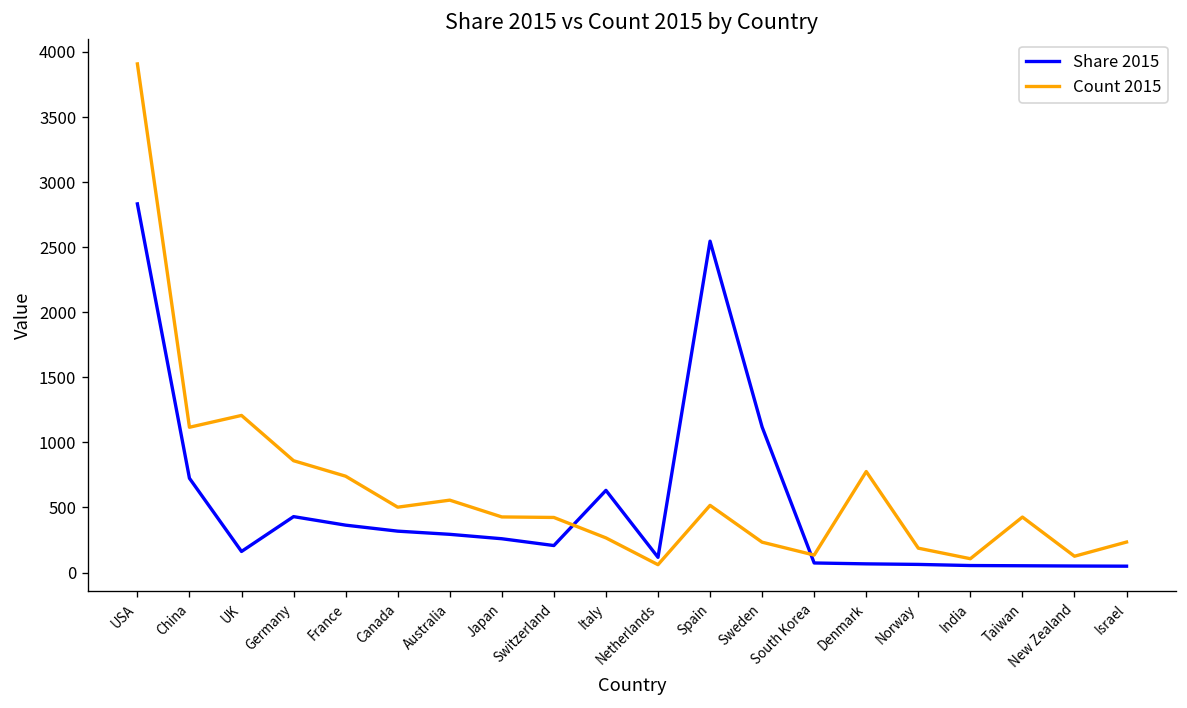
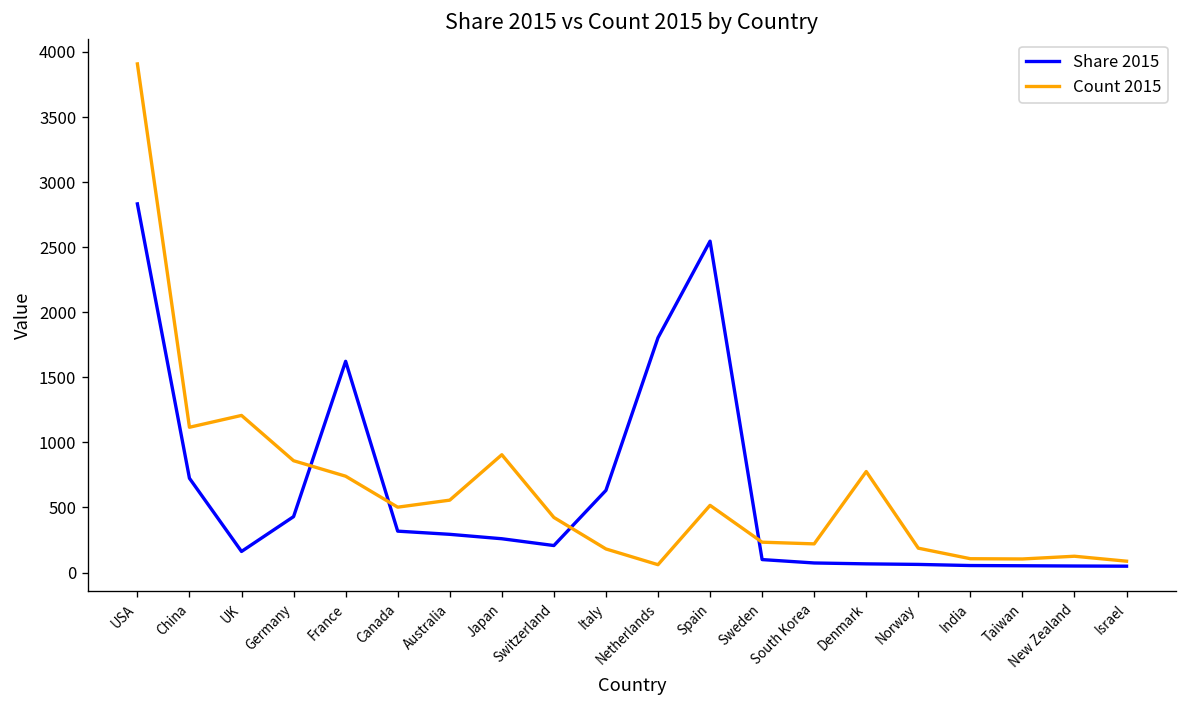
  {
    "Share 2015": {
      "USA": 2830,
      "China": 720,
      "UK": 160,
      "Germany": 430,
-     "France": 360,
+     "France": 1620,
      "Canada": 320,
      "Australia": 290,
      "Japan": 260,
      "Switzerland": 210,
      "Italy": 630,
-     "Netherlands": 120,
+     "Netherlands": 1800,
      "Spain": 2550,
-     "Sweden": 1120,
+     "Sweden": 100,
      "South Korea": 70,
      "Denmark": 70,
      "Norway": 60,
      "India": 50,
      "Taiwan": 50,
      "New Zealand": 50,
      "Israel": 50
    },
    "Count 2015": {
      "USA": 3910,
      "China": 1120,
      "UK": 1210,
      "Germany": 860,
      "France": 740,
      "Canada": 500,
      "Australia": 560,
-     "Japan": 430,
+     "Japan": 910,
      "Switzerland": 420,
-     "Italy": 270,
+     "Italy": 180,
      "Netherlands": 60,
      "Spain": 520,
      "Sweden": 230,
-     "South Korea": 130,
+     "South Korea": 220,
      "Denmark": 780,
      "Norway": 190,
      "India": 110,
-     "Taiwan": 430,
+     "Taiwan": 100,
      "New Zealand": 130,
-     "Israel": 230
+     "Israel": 90
    }
  }
